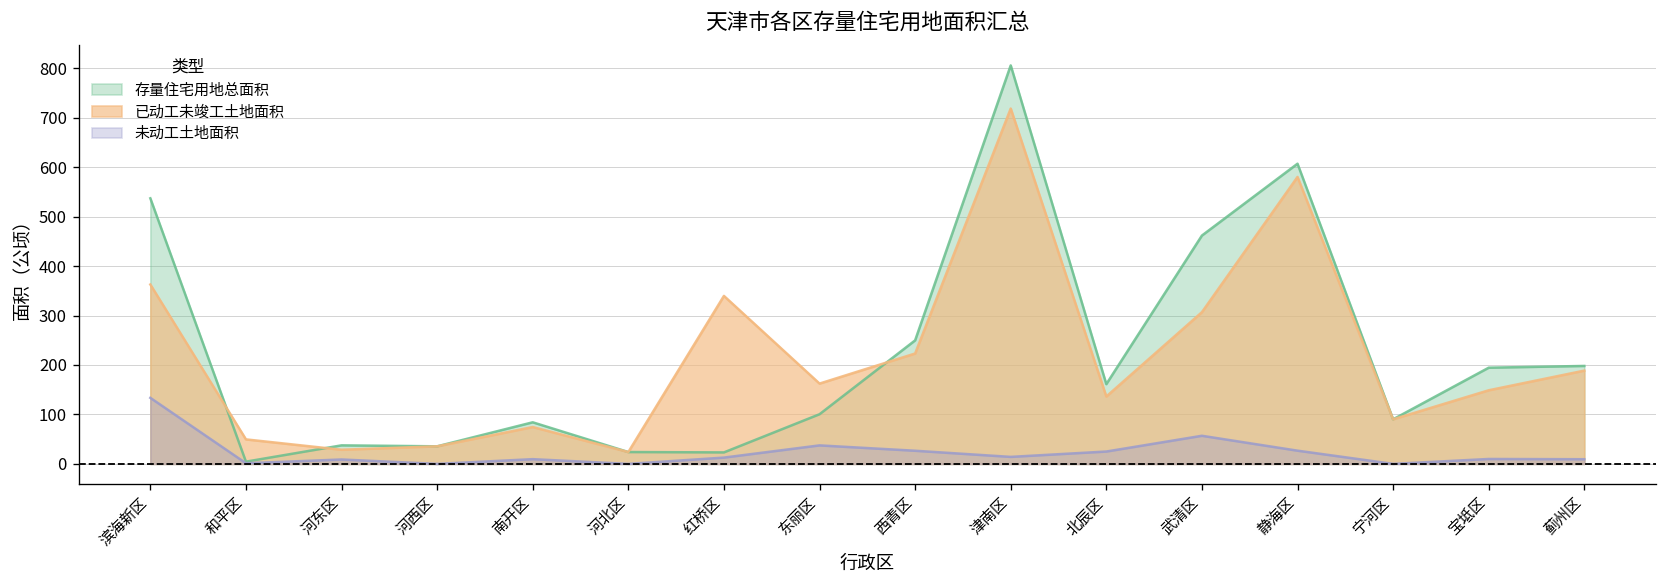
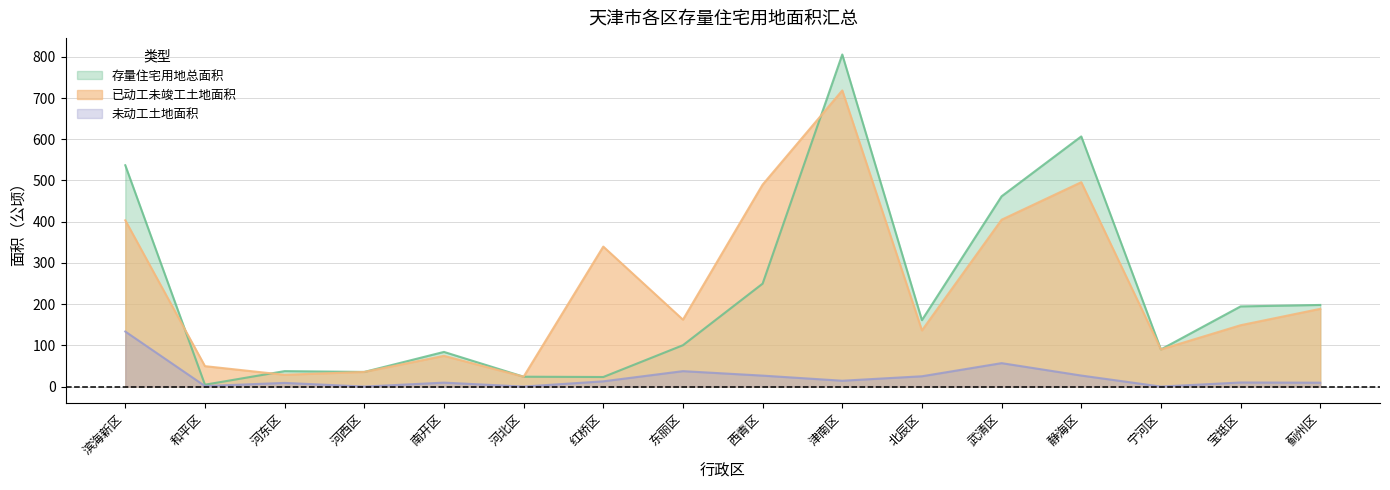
  {
    "已动工未竣工土地面积": {
-     "滨海新区": 360,
+     "滨海新区": 400,
      "和平区": 50,
      "河东区": 30,
      "南开区": 70,
      "红桥区": 340,
      "东丽区": 160,
-     "西青区": 220,
+     "西青区": 490,
      "津南区": 720,
      "北辰区": 140,
-     "武清区": 310,
-     "静海区": 580,
+     "武清区": 400,
+     "静海区": 500,
      "宝坻区": 150,
      "蓟州区": 190
    }
  }
